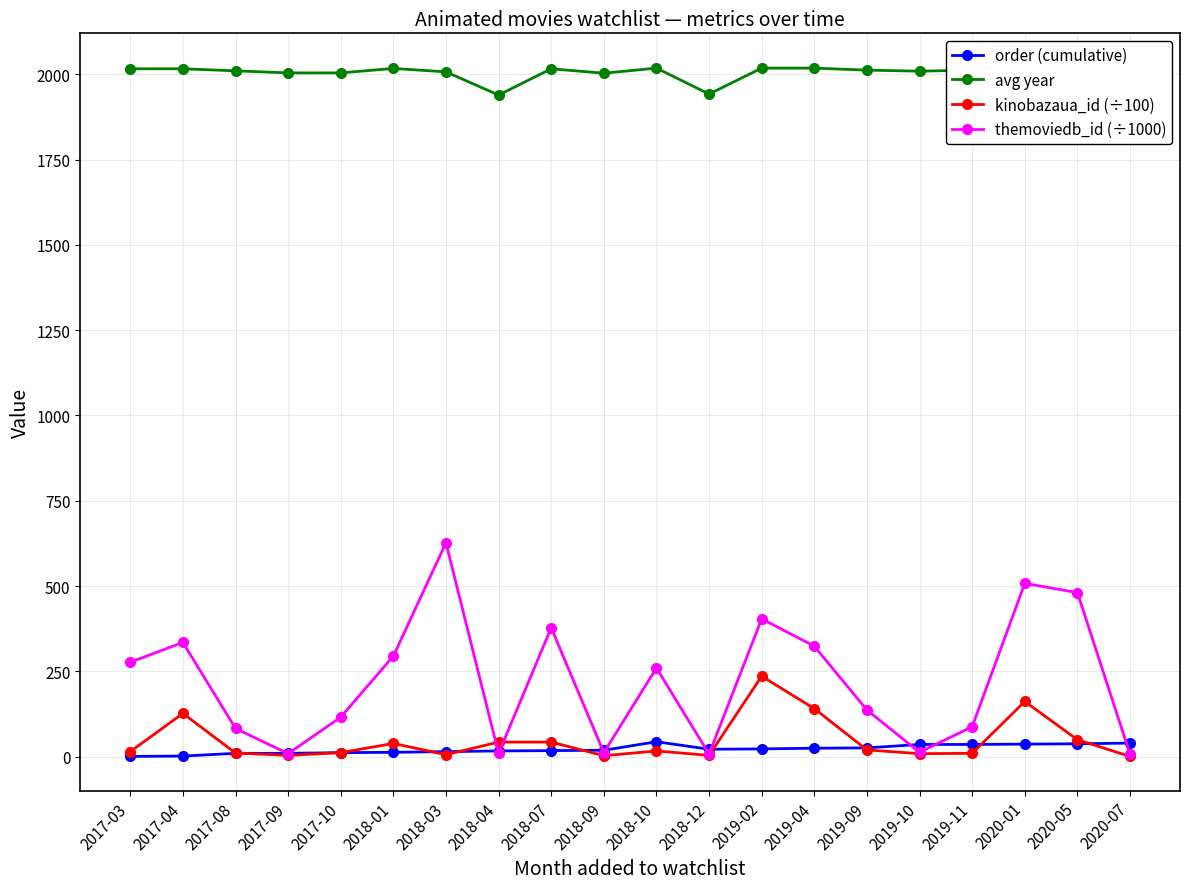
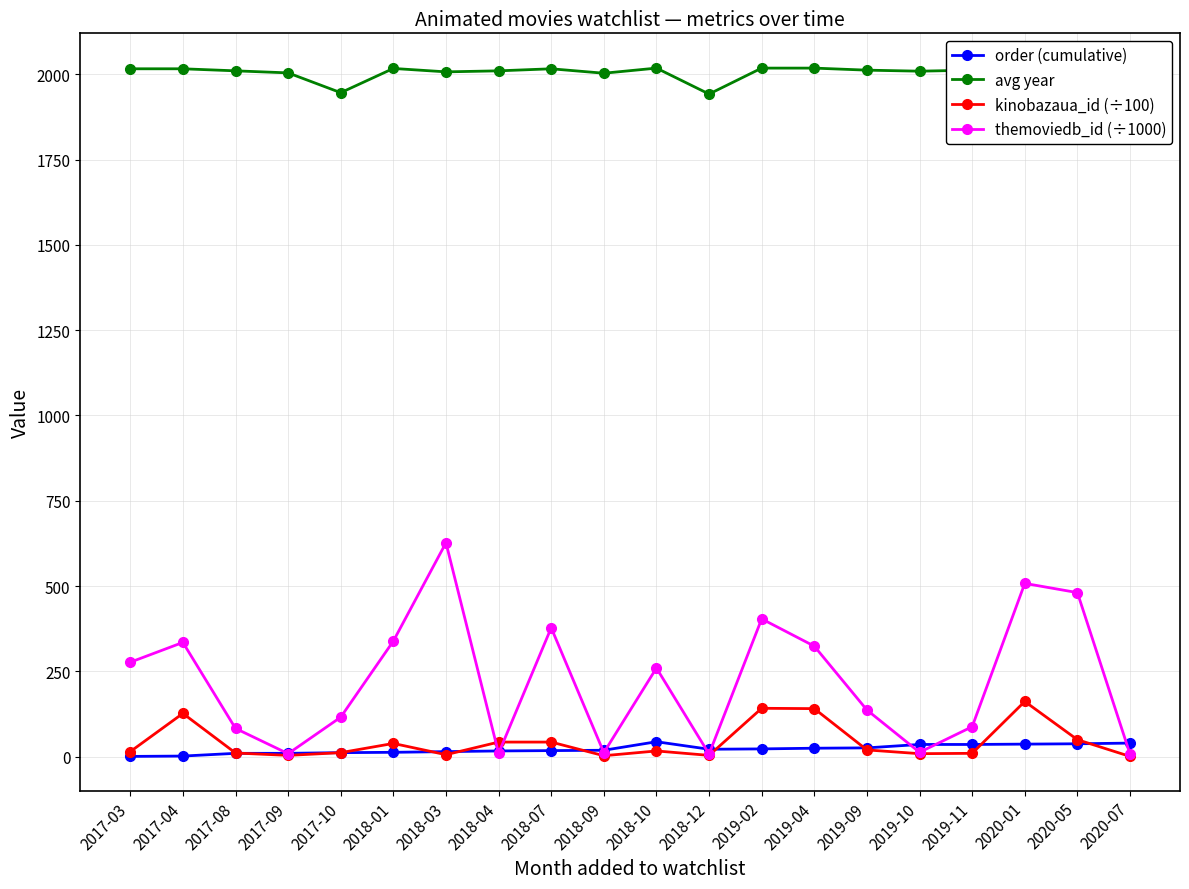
  {
    "order (cumulative)": {
      "2017-03": 0,
      "2017-04": 0,
      "2018-01": 10,
      "2018-03": 20,
      "2018-07": 20,
      "2018-10": 40,
      "2018-12": 20,
      "2019-02": 20,
      "2019-04": 30,
      "2019-10": 40,
      "2019-11": 40,
      "2020-01": 40,
      "2020-05": 40,
      "2020-07": 40
    },
    "avg year": {
      "2017-03": 2020,
      "2017-04": 2020,
      "2017-08": 2010,
      "2017-09": 2000,
-     "2017-10": 2000,
+     "2017-10": 1950,
      "2018-01": 2020,
      "2018-03": 2010,
-     "2018-04": 1940,
+     "2018-04": 2010,
      "2018-07": 2020,
      "2018-09": 2000,
      "2018-10": 2020,
      "2018-12": 1940,
      "2019-02": 2020,
      "2019-04": 2020,
      "2019-09": 2010,
      "2019-10": 2010
    },
    "kinobazaua_id (÷100)": {
      "2017-03": 20,
      "2017-04": 130,
      "2018-01": 40,
      "2018-03": 10,
      "2018-04": 40,
      "2018-07": 40,
      "2018-09": 0,
      "2018-10": 20,
-     "2019-02": 240,
+     "2019-02": 140,
      "2019-04": 140,
      "2019-11": 10,
      "2020-01": 160,
      "2020-05": 50
    },
    "themoviedb_id (÷1000)": {
      "2017-03": 280,
      "2017-04": 340,
      "2017-08": 80,
      "2017-10": 120,
-     "2018-01": 300,
+     "2018-01": 340,
      "2018-03": 630,
      "2018-07": 380,
      "2018-10": 260,
      "2019-02": 400,
      "2019-04": 320,
      "2019-09": 140,
      "2019-11": 90,
      "2020-01": 510,
      "2020-05": 480
    }
  }
